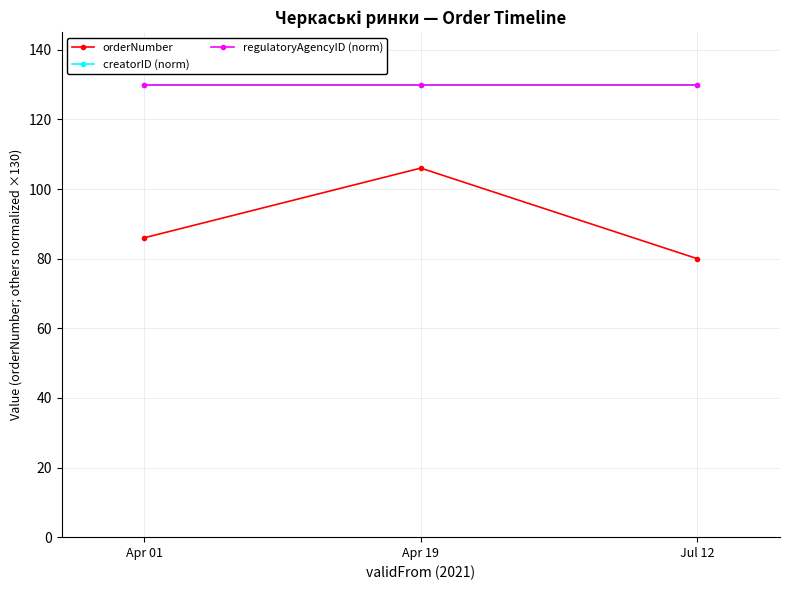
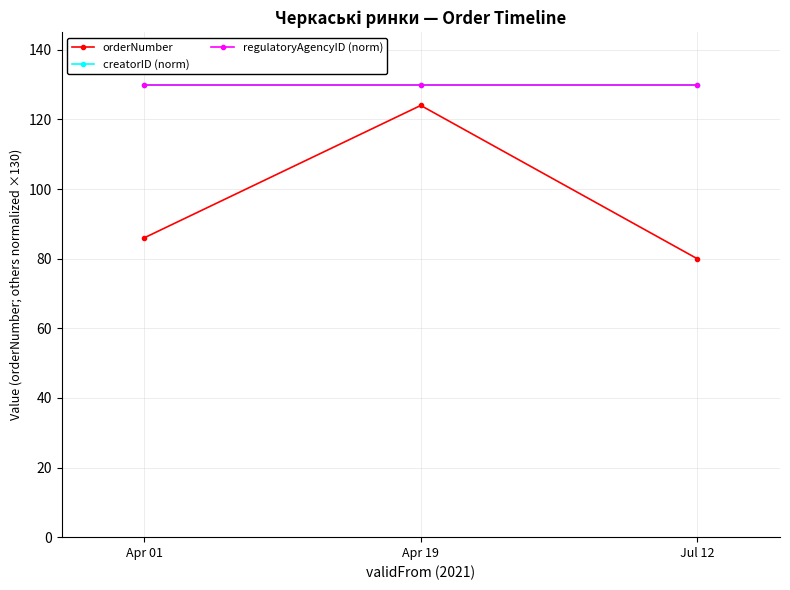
  {
    "orderNumber": {
      "Apr 01": 86,
-     "Apr 19": 106,
+     "Apr 19": 124,
      "Jul 12": 80
    },
    "regulatoryAgencyID (norm)": {
      "Apr 01": 130,
      "Apr 19": 130,
      "Jul 12": 130
    }
  }
